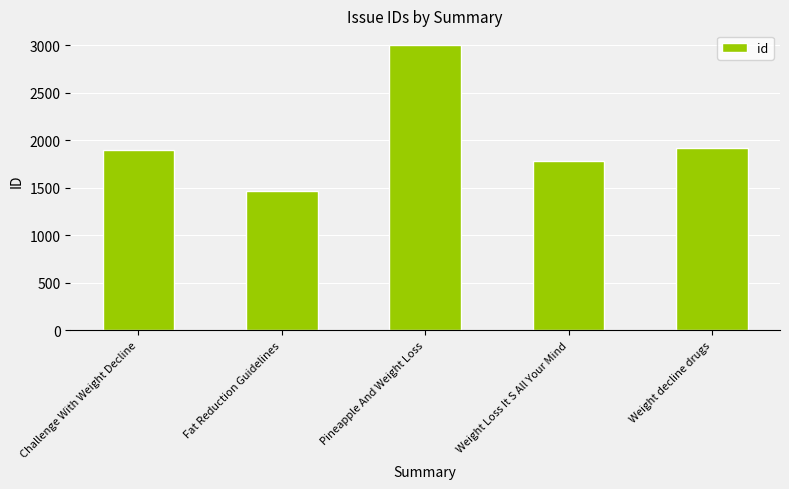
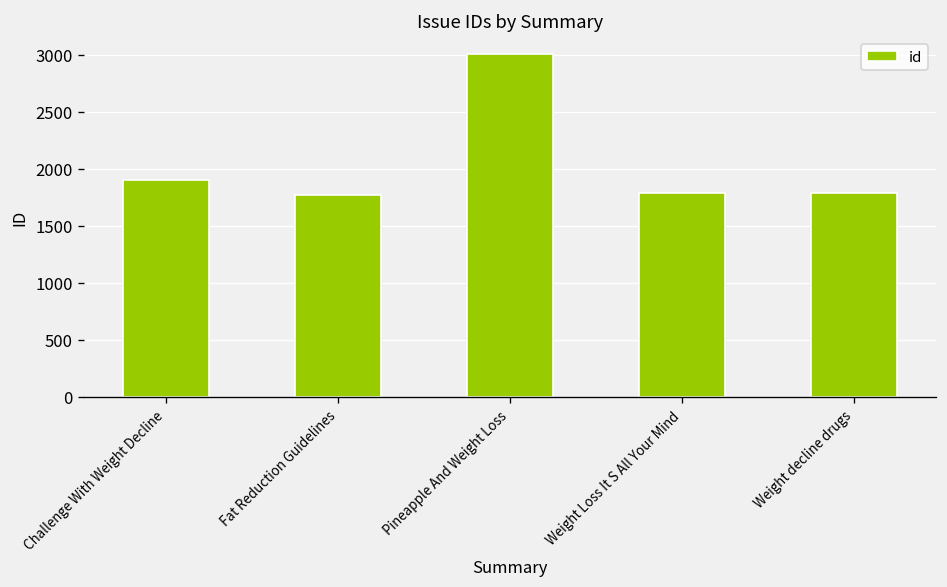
  {
    "Challenge With Weight Decline": 1900,
-   "Fat Reduction Guidelines": 1500,
+   "Fat Reduction Guidelines": 1800,
    "Pineapple And Weight Loss": 3000,
    "Weight Loss It S All Your Mind": 1800,
-   "Weight decline drugs": 1900
+   "Weight decline drugs": 1800
  }
